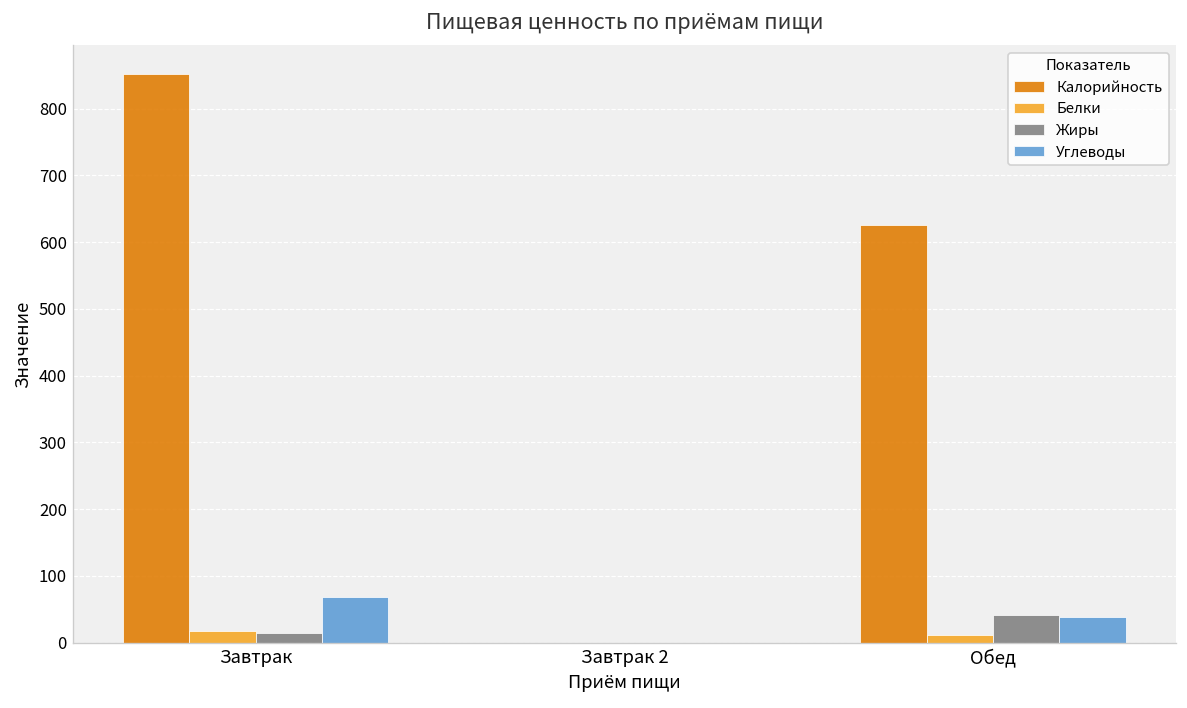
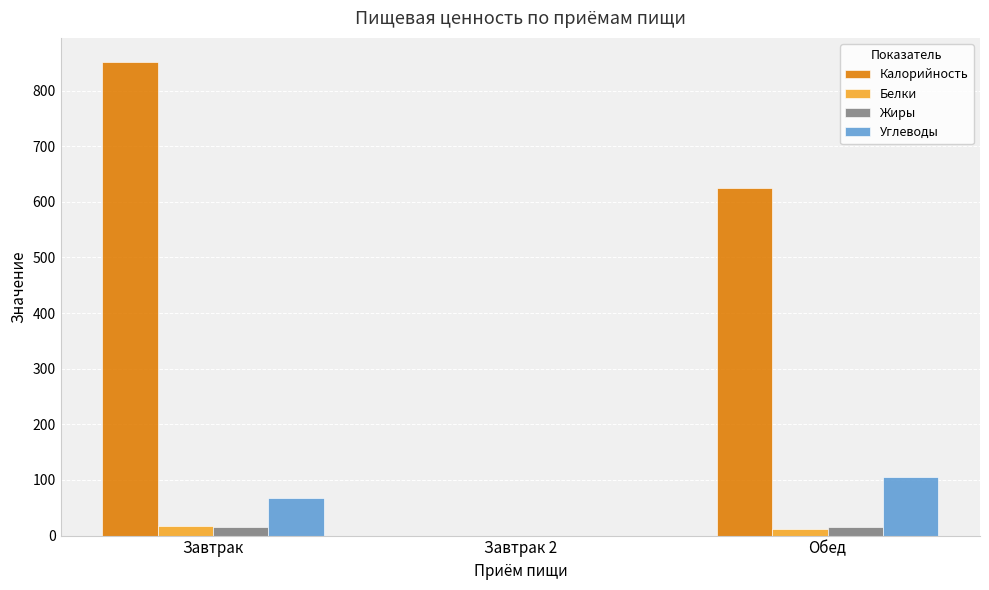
  {
    "Жиры": {
      "Завтрак": 20,
      "Завтрак 2": 0,
-     "Обед": 40
+     "Обед": 20
    },
    "Углеводы": {
      "Завтрак": 70,
      "Завтрак 2": 0,
-     "Обед": 40
+     "Обед": 110
    }
  }
